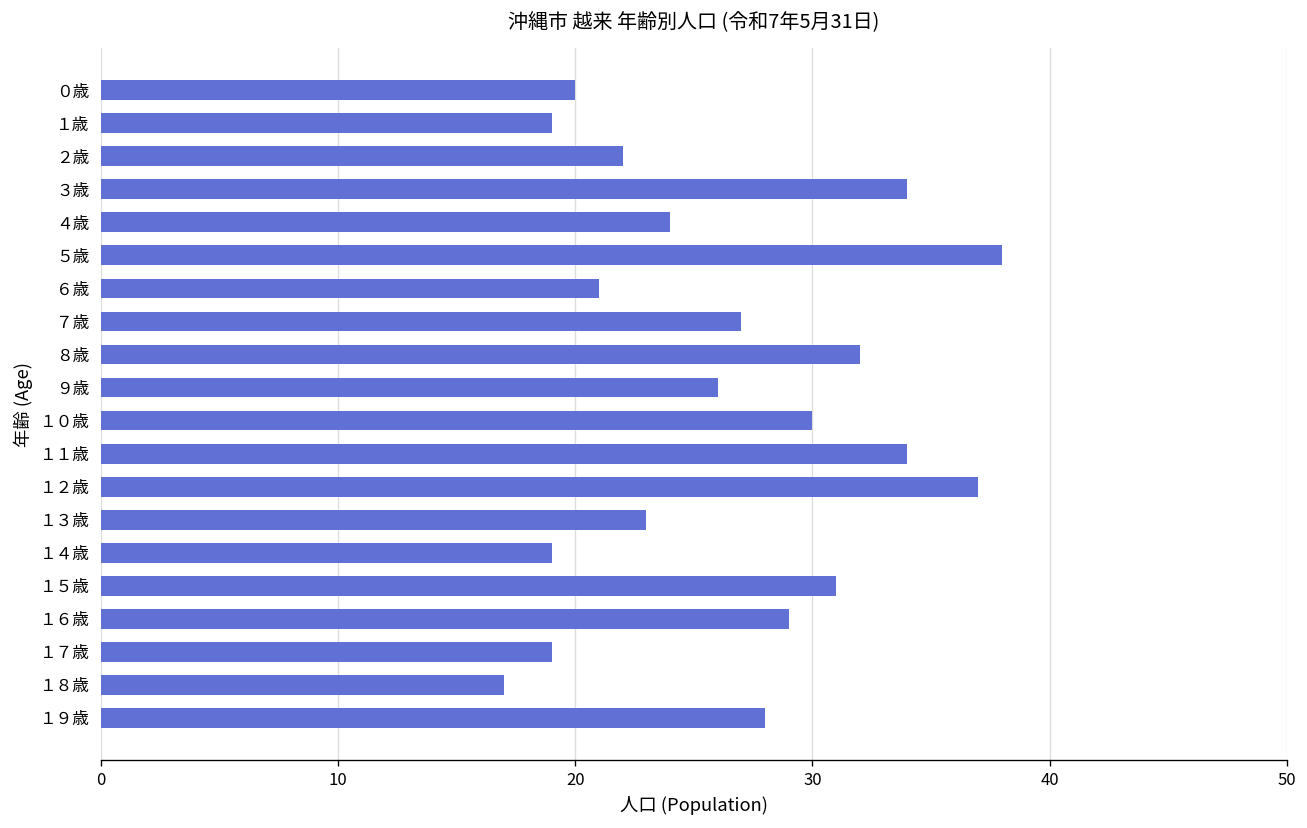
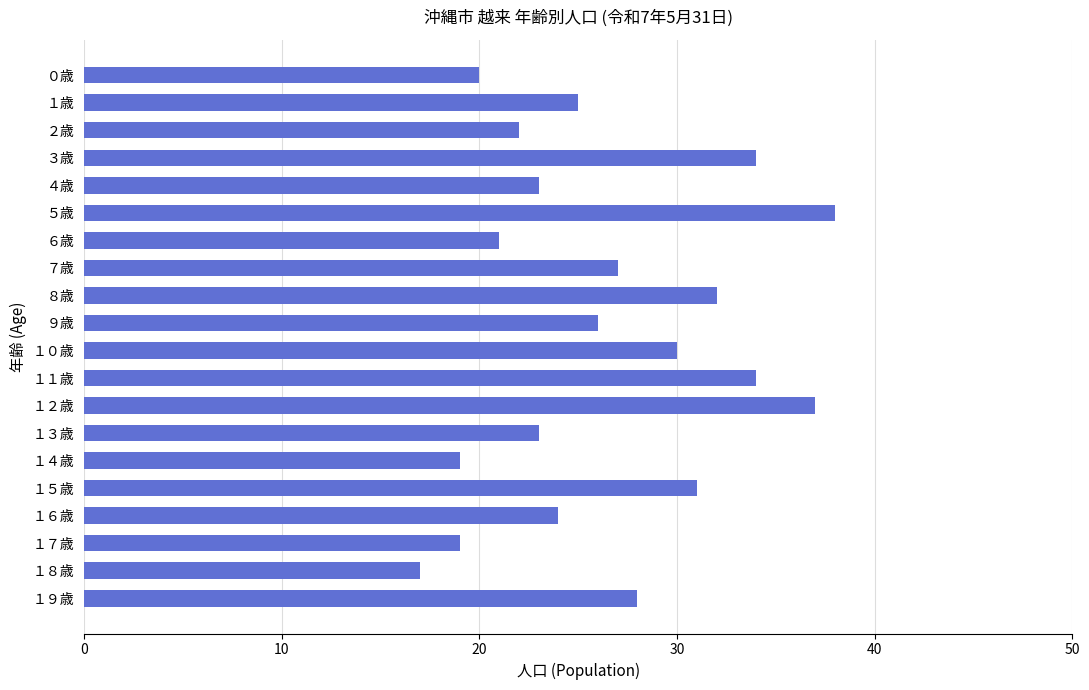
  {
    "０歳": 20,
-   "１歳": 19,
+   "１歳": 25,
    "２歳": 22,
    "３歳": 34,
-   "４歳": 24,
+   "４歳": 23,
    "５歳": 38,
    "６歳": 21,
    "７歳": 27,
    "８歳": 32,
    "９歳": 26,
    "１０歳": 30,
    "１１歳": 34,
    "１２歳": 37,
    "１３歳": 23,
    "１４歳": 19,
    "１５歳": 31,
-   "１６歳": 29,
+   "１６歳": 24,
    "１７歳": 19,
    "１８歳": 17,
    "１９歳": 28
  }
